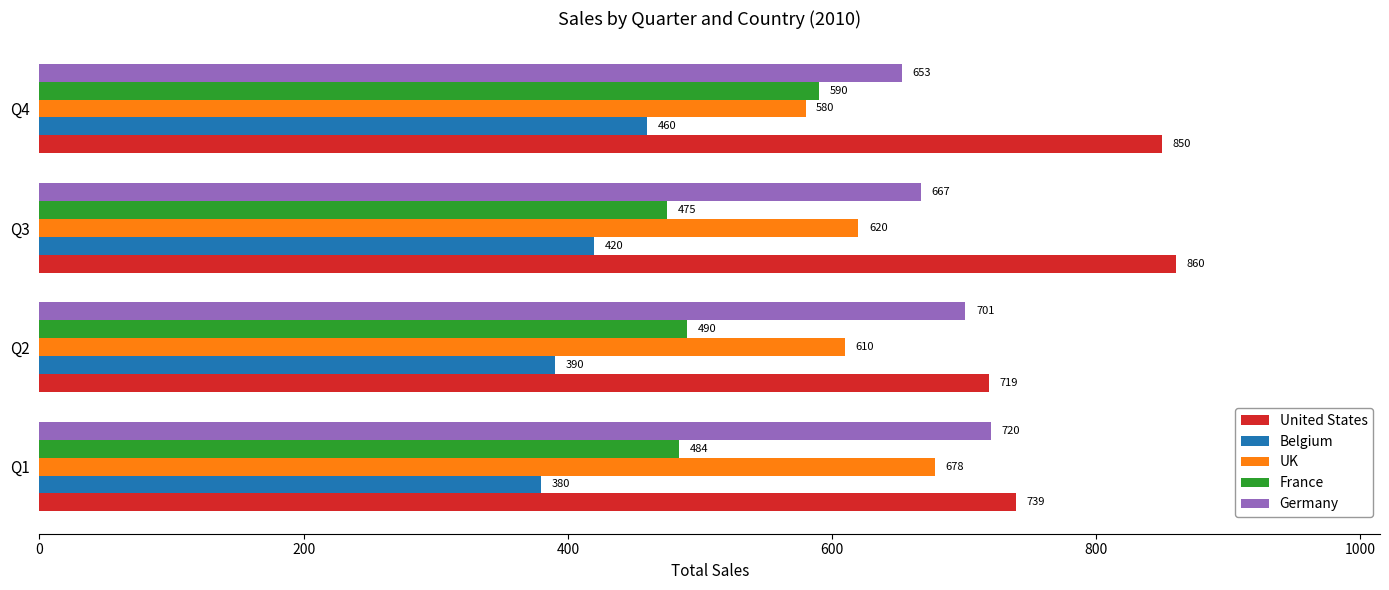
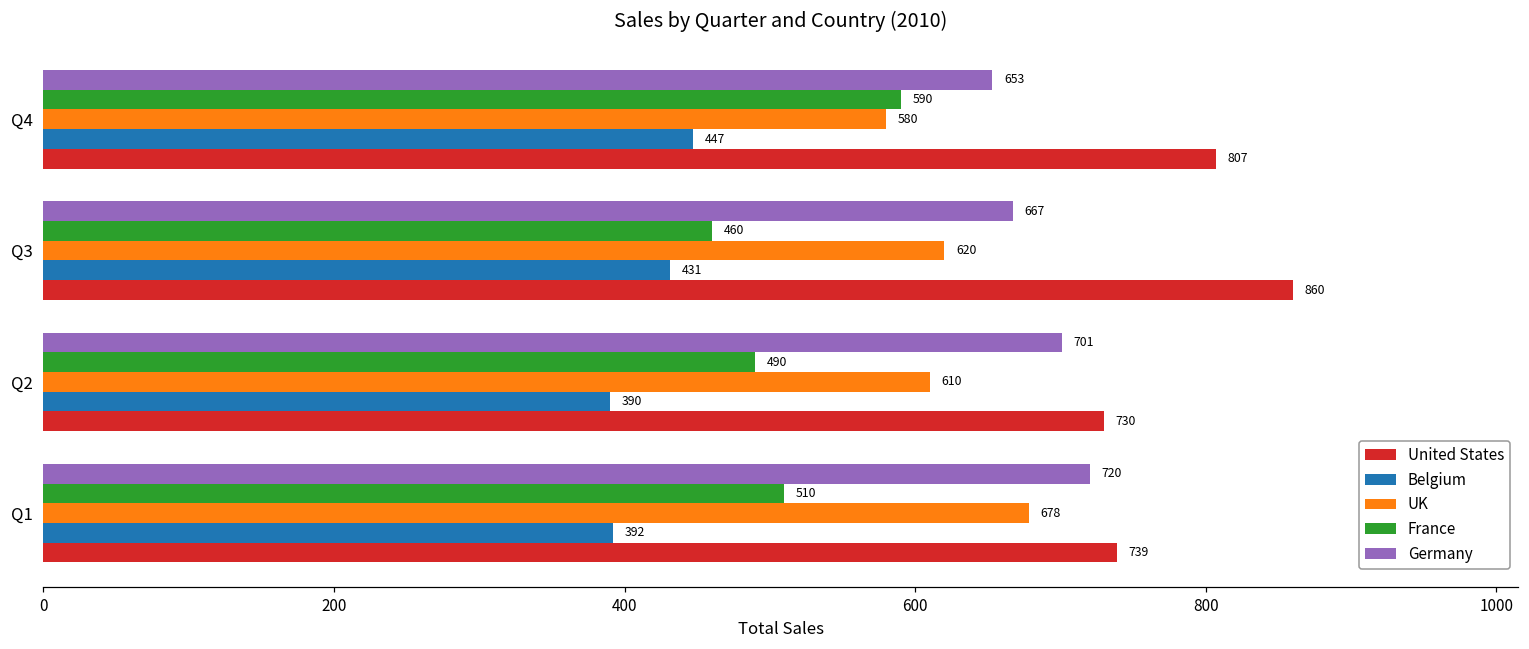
  {
    "United States": {
-     "Q4": 850,
+     "Q4": 807,
      "Q3": 860,
-     "Q2": 719,
+     "Q2": 730,
      "Q1": 739
    },
    "Belgium": {
-     "Q4": 460,
-     "Q3": 420,
+     "Q4": 447,
+     "Q3": 431,
      "Q2": 390,
-     "Q1": 380
+     "Q1": 392
    },
    "UK": {
      "Q4": 580,
      "Q3": 620,
      "Q2": 610,
      "Q1": 678
    },
    "France": {
      "Q4": 590,
-     "Q3": 475,
+     "Q3": 460,
      "Q2": 490,
-     "Q1": 484
+     "Q1": 510
    },
    "Germany": {
      "Q4": 653,
      "Q3": 667,
      "Q2": 701,
      "Q1": 720
    }
  }
